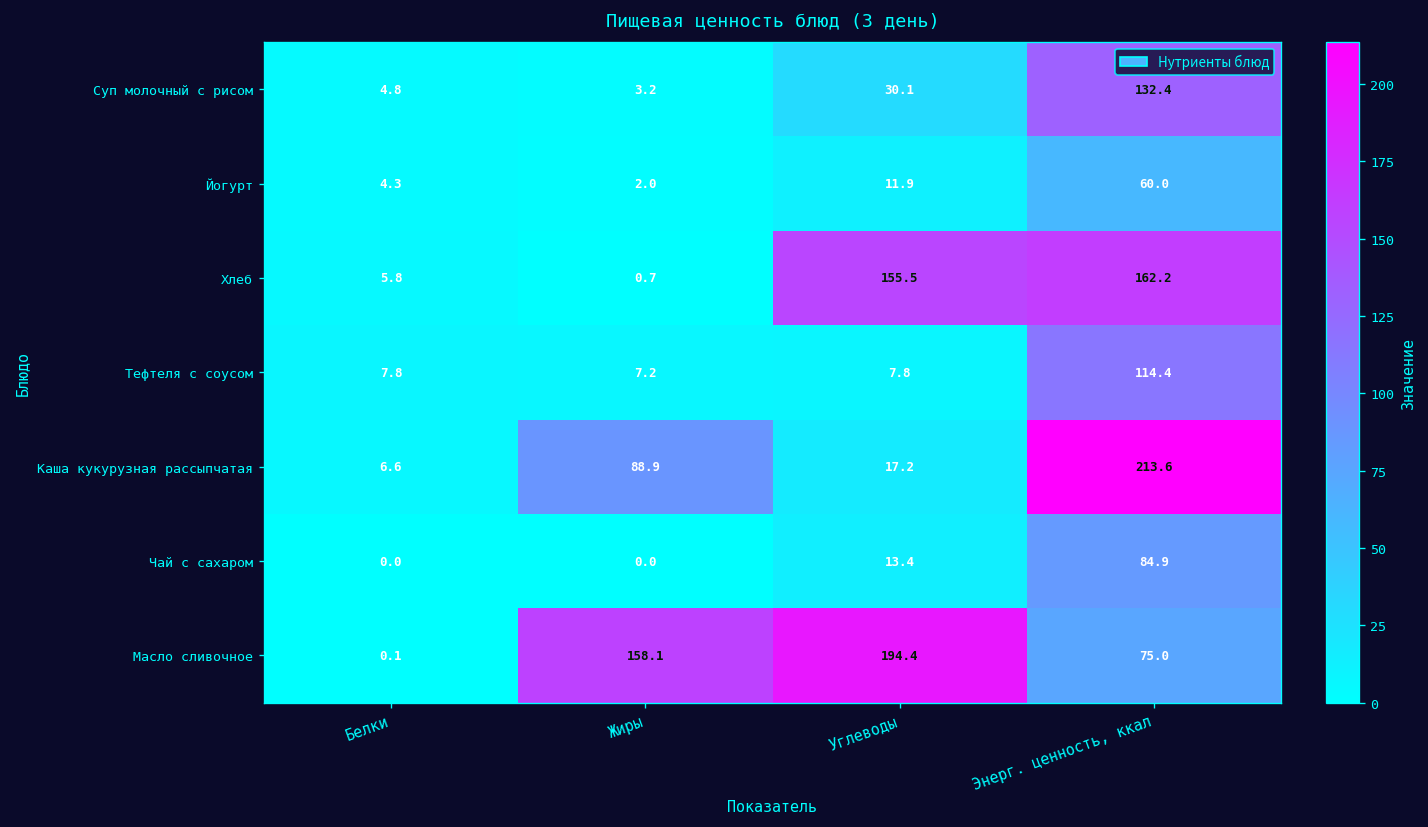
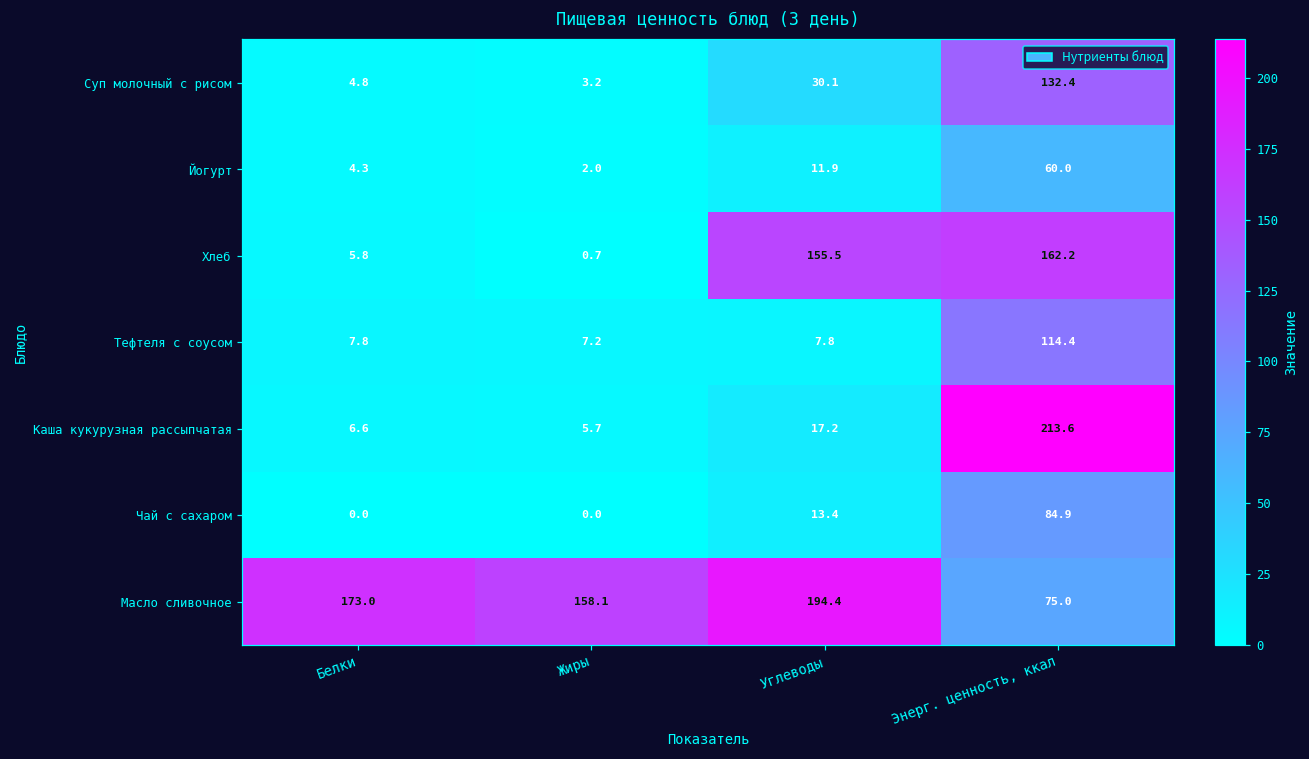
  {
    "Суп молочный с рисом": {
      "Белки": 4.8,
      "Жиры": 3.2,
      "Углеводы": 30.1,
      "Энерг. ценность, ккал": 132.4
    },
    "Йогурт": {
      "Белки": 4.3,
      "Жиры": 2.0,
      "Углеводы": 11.9,
      "Энерг. ценность, ккал": 60.0
    },
    "Хлеб": {
      "Белки": 5.8,
      "Жиры": 0.7,
      "Углеводы": 155.5,
      "Энерг. ценность, ккал": 162.2
    },
    "Тефтеля с соусом": {
      "Белки": 7.8,
      "Жиры": 7.2,
      "Углеводы": 7.8,
      "Энерг. ценность, ккал": 114.4
    },
    "Каша кукурузная рассыпчатая": {
      "Белки": 6.6,
-     "Жиры": 88.9,
+     "Жиры": 5.7,
      "Углеводы": 17.2,
      "Энерг. ценность, ккал": 213.6
    },
    "Чай с сахаром": {
      "Белки": 0.0,
      "Жиры": 0.0,
      "Углеводы": 13.4,
      "Энерг. ценность, ккал": 84.9
    },
    "Масло сливочное": {
-     "Белки": 0.1,
+     "Белки": 173.0,
      "Жиры": 158.1,
      "Углеводы": 194.4,
      "Энерг. ценность, ккал": 75.0
    }
  }
